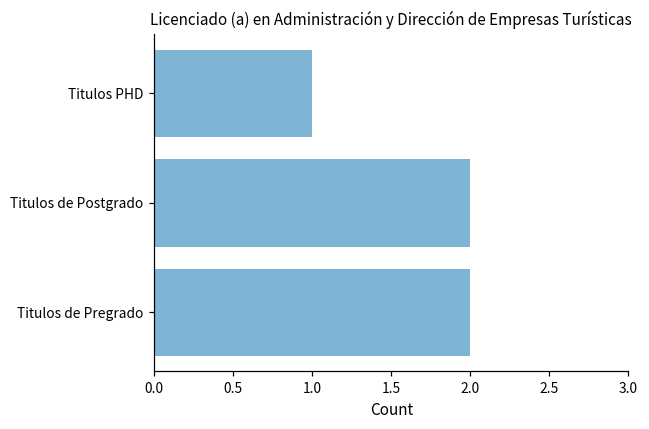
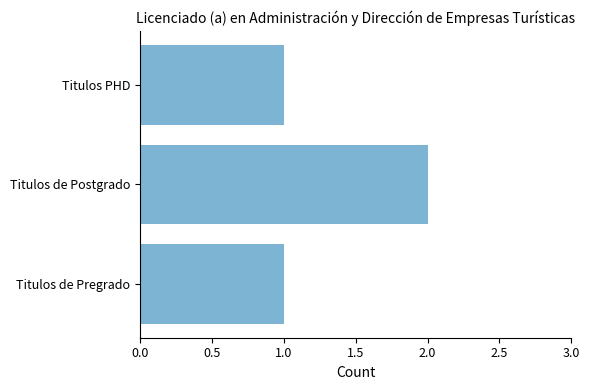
  {
    "Titulos PHD": 1,
    "Titulos de Postgrado": 2,
-   "Titulos de Pregrado": 2
+   "Titulos de Pregrado": 1
  }
